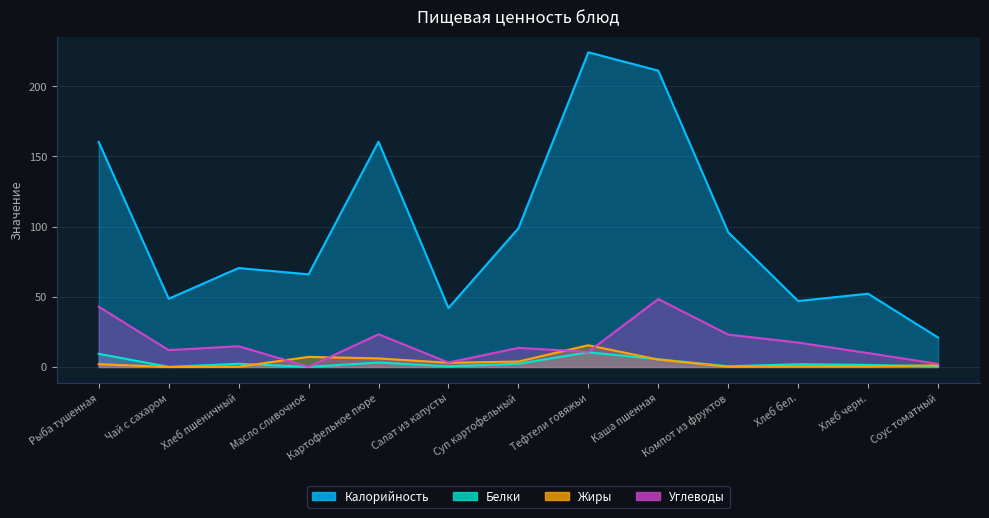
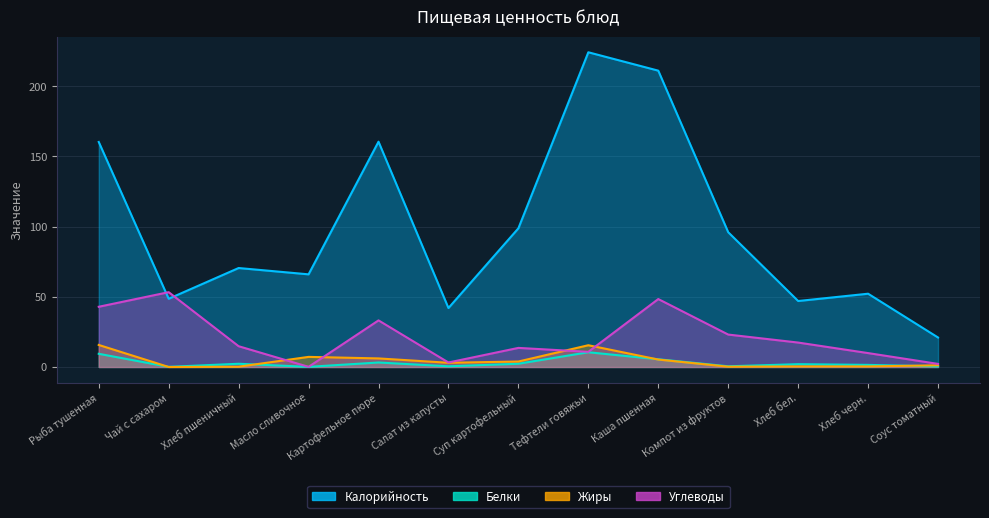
  {
    "Жиры": {
-     "Рыба тушенная": 2,
+     "Рыба тушенная": 16,
      "Хлеб пшеничный": 0,
      "Масло сливочное": 7,
      "Картофельное пюре": 6,
      "Тефтели говяжьи": 16
    },
    "Углеводы": {
      "Рыба тушенная": 43,
-     "Чай с сахаром": 12,
+     "Чай с сахаром": 53,
      "Хлеб пшеничный": 15,
-     "Картофельное пюре": 23,
+     "Картофельное пюре": 33,
      "Суп картофельный": 14,
      "Каша пшенная": 48,
      "Компот из фруктов": 23,
      "Хлеб бел.": 17,
      "Хлеб черн.": 10
    }
  }
